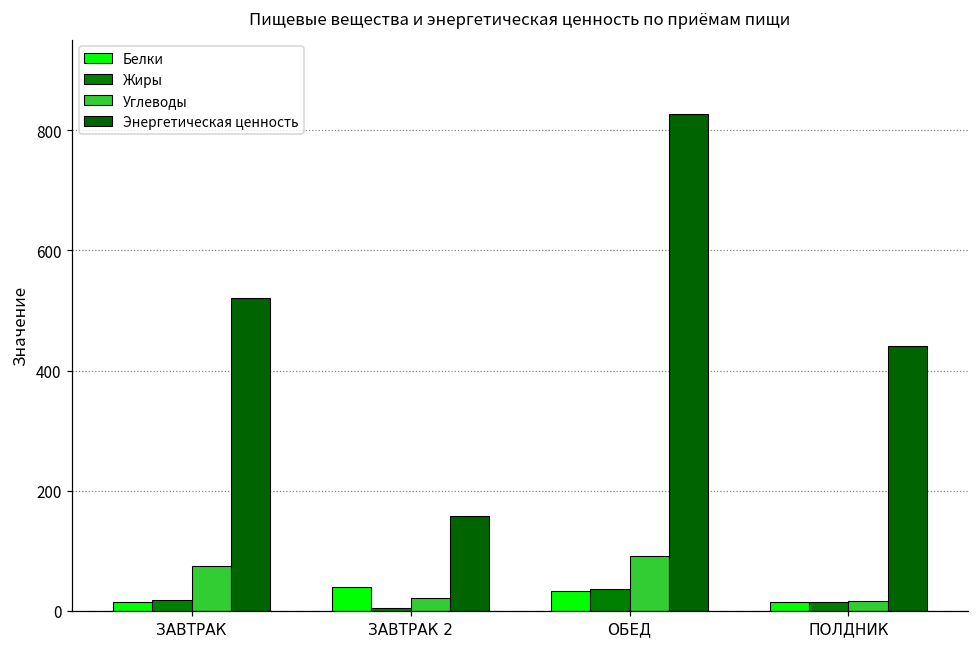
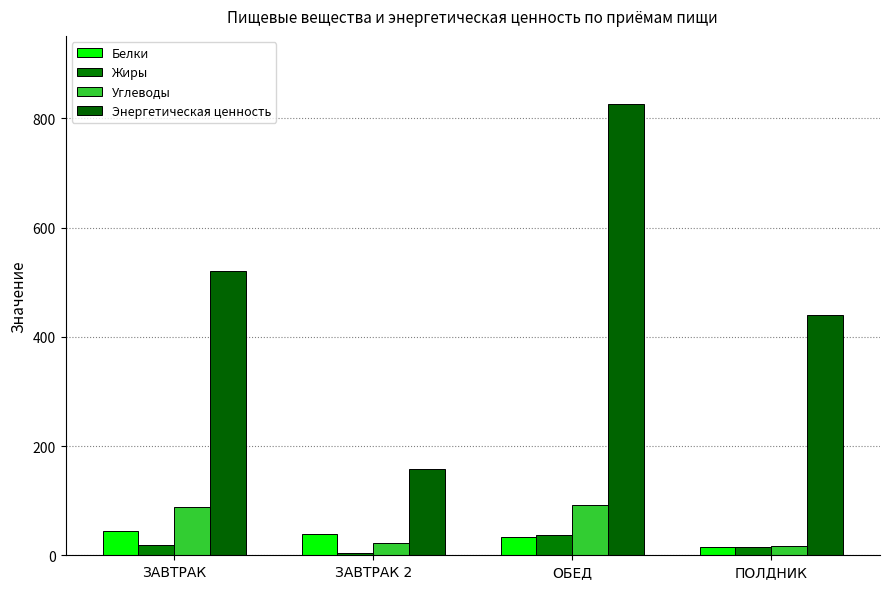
  {
    "Белки": {
-     "ЗАВТРАК": 10,
+     "ЗАВТРАК": 50,
      "ЗАВТРАК 2": 40,
      "ОБЕД": 30,
      "ПОЛДНИК": 20
    },
    "Углеводы": {
-     "ЗАВТРАК": 70,
+     "ЗАВТРАК": 90,
      "ЗАВТРАК 2": 20,
      "ОБЕД": 90,
      "ПОЛДНИК": 20
    }
  }
